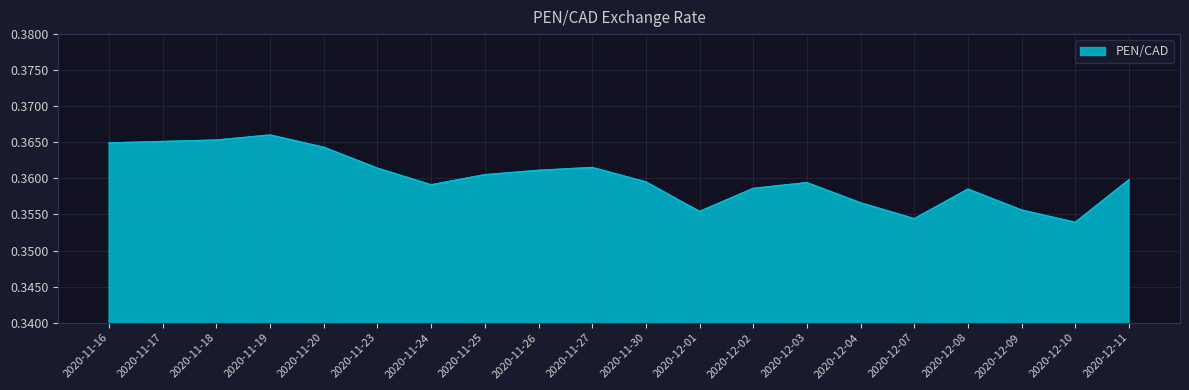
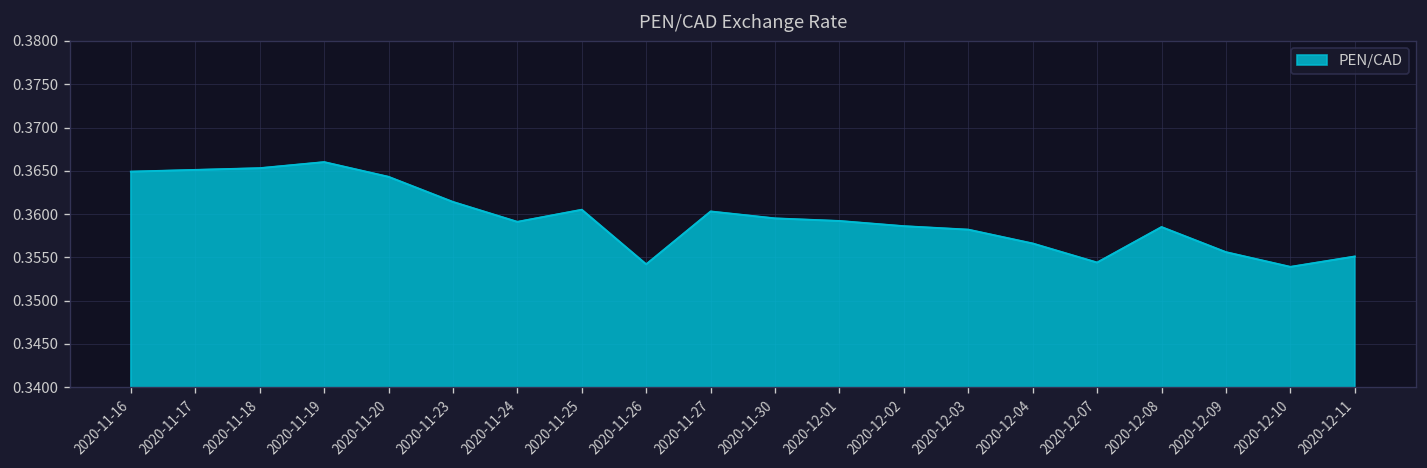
  {
    "2020-11-16": 0.365,
    "2020-11-17": 0.365,
    "2020-11-18": 0.365,
    "2020-11-19": 0.366,
    "2020-11-20": 0.364,
    "2020-11-23": 0.361,
    "2020-11-24": 0.359,
    "2020-11-25": 0.361,
-   "2020-11-26": 0.361,
-   "2020-11-27": 0.362,
+   "2020-11-26": 0.354,
+   "2020-11-27": 0.360,
    "2020-11-30": 0.360,
-   "2020-12-01": 0.355,
+   "2020-12-01": 0.359,
    "2020-12-02": 0.359,
-   "2020-12-03": 0.359,
+   "2020-12-03": 0.358,
    "2020-12-04": 0.357,
    "2020-12-07": 0.354,
    "2020-12-08": 0.359,
    "2020-12-09": 0.356,
    "2020-12-10": 0.354,
-   "2020-12-11": 0.360
+   "2020-12-11": 0.355
  }
